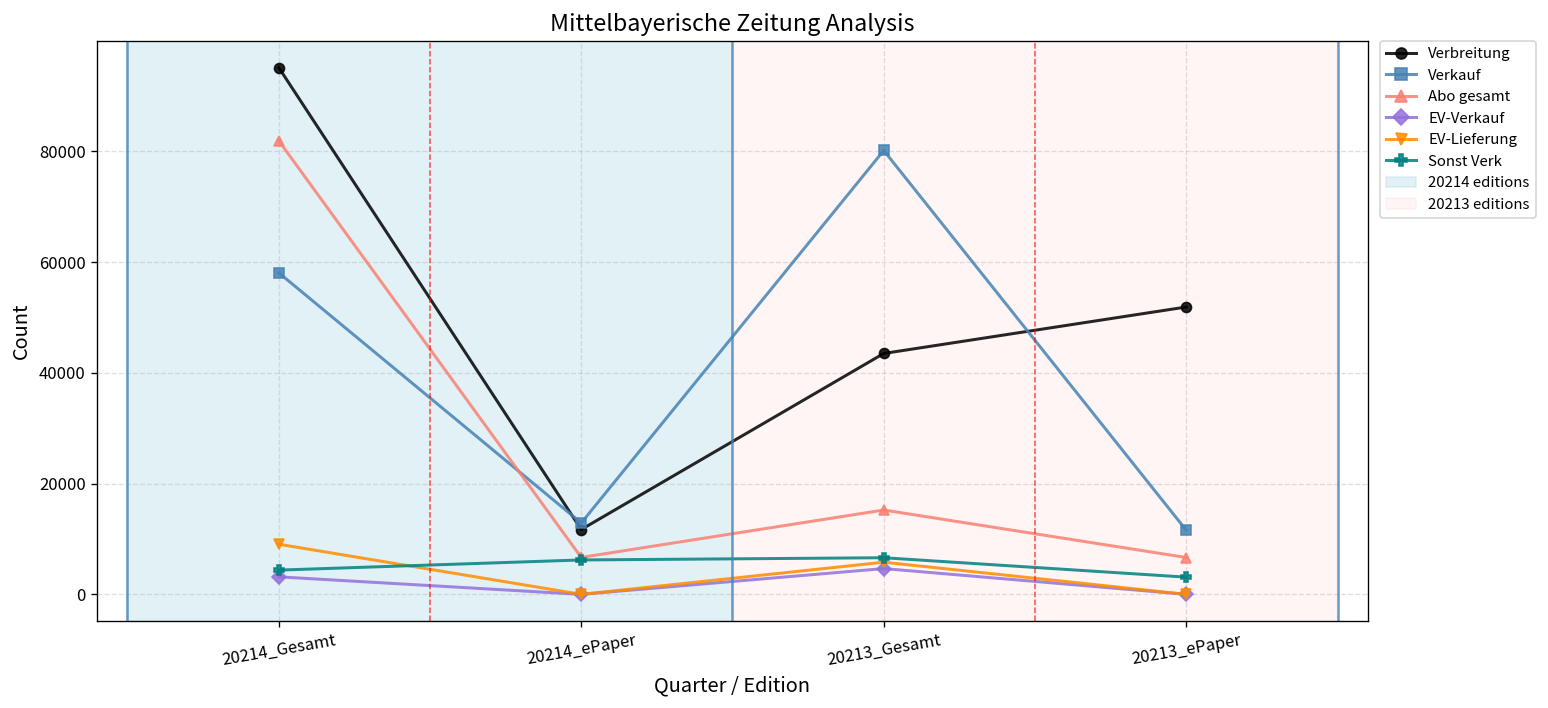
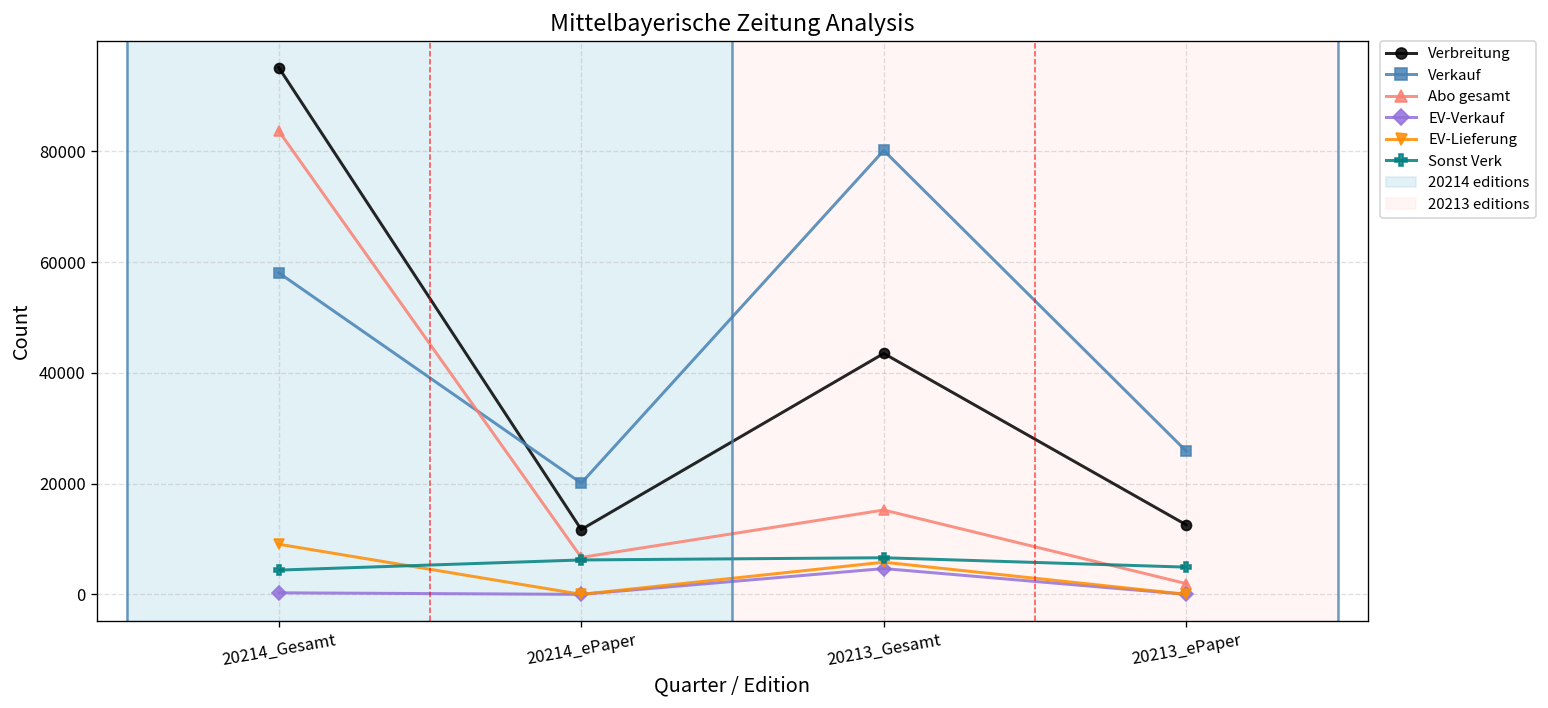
  {
    "Verbreitung": {
      "20214_Gesamt": 95000,
      "20214_ePaper": 12000,
      "20213_Gesamt": 44000,
-     "20213_ePaper": 52000
+     "20213_ePaper": 13000
    },
    "Verkauf": {
      "20214_Gesamt": 58000,
-     "20214_ePaper": 13000,
+     "20214_ePaper": 20000,
      "20213_Gesamt": 80000,
-     "20213_ePaper": 12000
+     "20213_ePaper": 26000
    },
    "Abo gesamt": {
-     "20214_Gesamt": 82000,
+     "20214_Gesamt": 84000,
      "20213_Gesamt": 15000,
-     "20213_ePaper": 7000
+     "20213_ePaper": 2000
    },
    "EV-Verkauf": {
-     "20214_Gesamt": 3000,
+     "20214_Gesamt": 0,
      "20213_Gesamt": 5000
    },
    "EV-Lieferung": {
      "20214_Gesamt": 9000,
      "20213_Gesamt": 6000
    },
    "Sonst Verk": {
      "20214_Gesamt": 4000,
      "20213_Gesamt": 7000,
-     "20213_ePaper": 3000
+     "20213_ePaper": 5000
    }
  }
